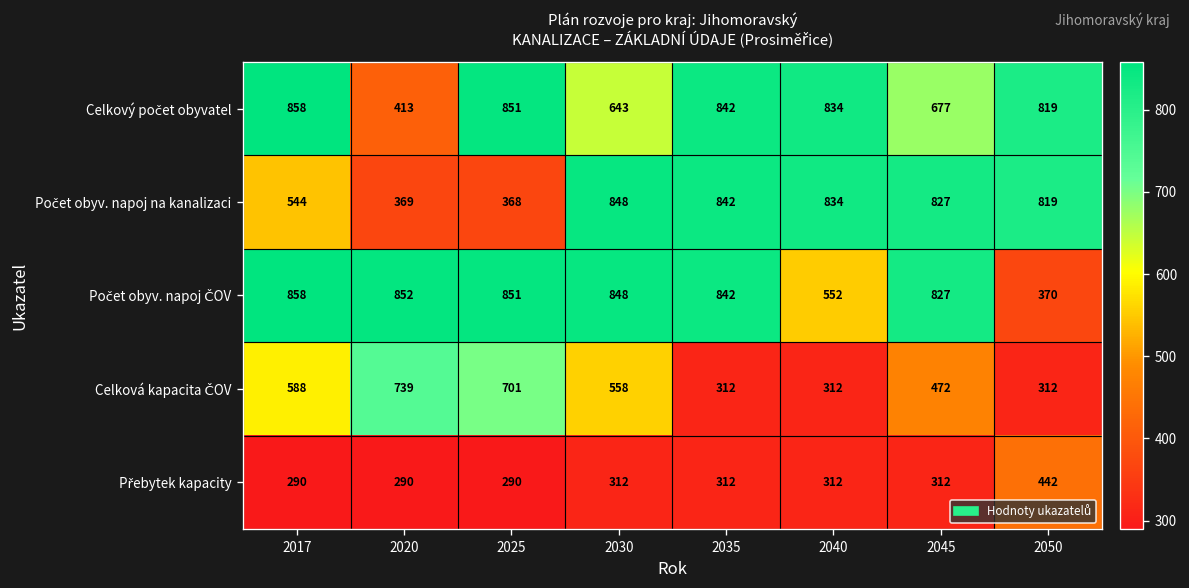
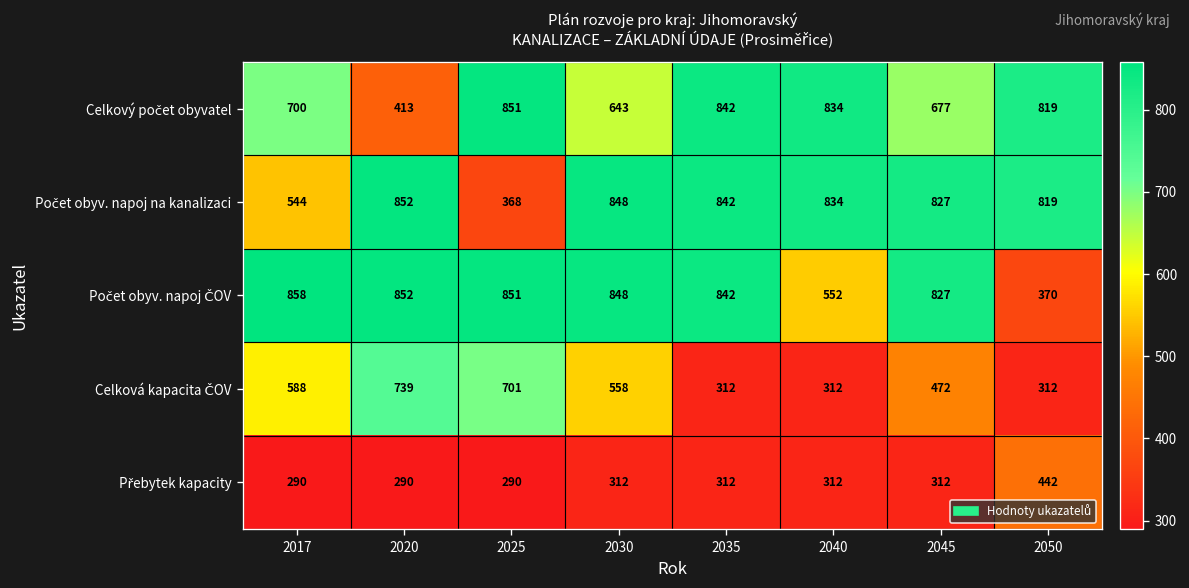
  {
    "Celkový počet obyvatel": {
-     "2017": 858,
+     "2017": 700,
      "2020": 413,
      "2025": 851,
      "2030": 643,
      "2035": 842,
      "2040": 834,
      "2045": 677,
      "2050": 819
    },
    "Počet obyv. napoj na kanalizaci": {
      "2017": 544,
-     "2020": 369,
+     "2020": 852,
      "2025": 368,
      "2030": 848,
      "2035": 842,
      "2040": 834,
      "2045": 827,
      "2050": 819
    },
    "Počet obyv. napoj ČOV": {
      "2017": 858,
      "2020": 852,
      "2025": 851,
      "2030": 848,
      "2035": 842,
      "2040": 552,
      "2045": 827,
      "2050": 370
    },
    "Celková kapacita ČOV": {
      "2017": 588,
      "2020": 739,
      "2025": 701,
      "2030": 558,
      "2035": 312,
      "2040": 312,
      "2045": 472,
      "2050": 312
    },
    "Přebytek kapacity": {
      "2017": 290,
      "2020": 290,
      "2025": 290,
      "2030": 312,
      "2035": 312,
      "2040": 312,
      "2045": 312,
      "2050": 442
    }
  }
